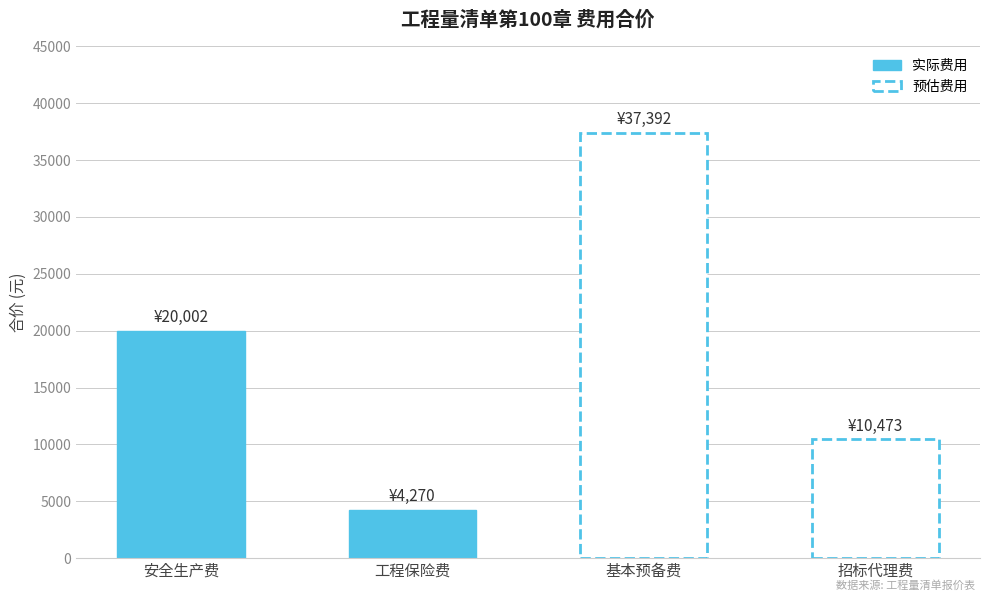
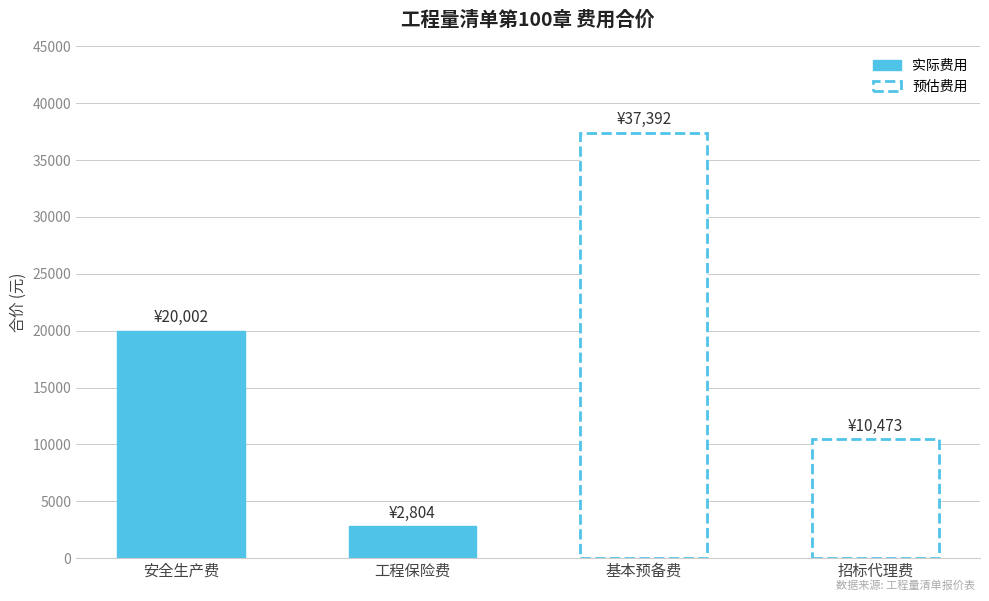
  {
    "安全生产费": "¥20,002",
-   "工程保险费": "¥4,270",
+   "工程保险费": "¥2,804",
    "基本预备费": "¥37,392",
    "招标代理费": "¥10,473"
  }
